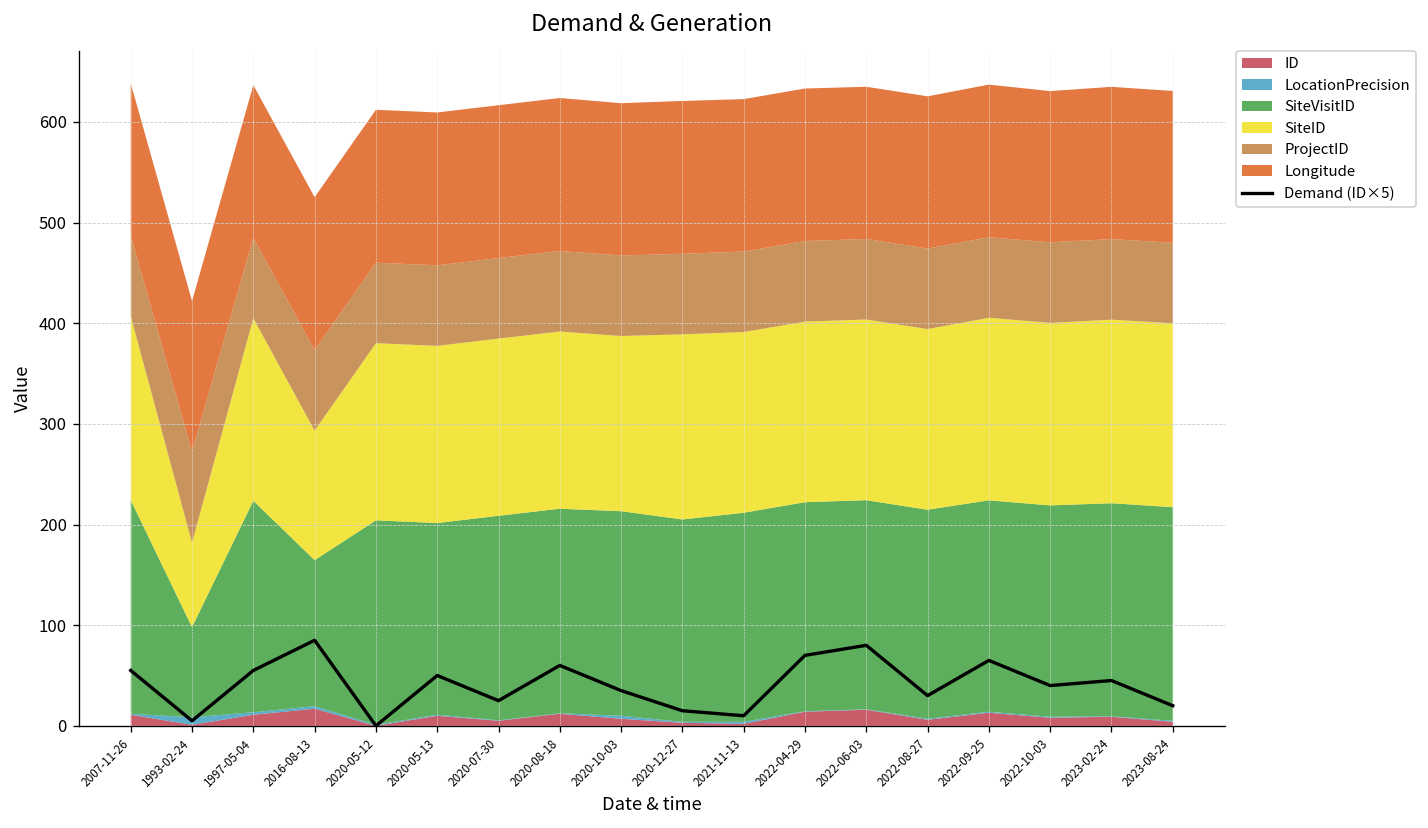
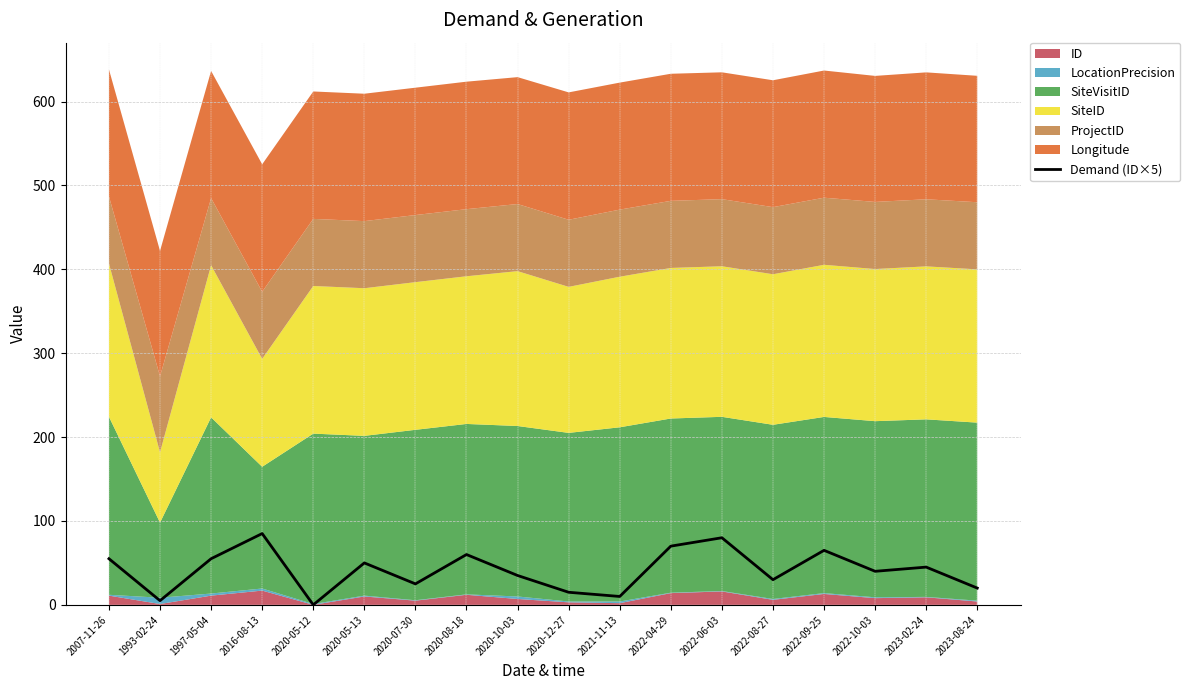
  {
    "Demand (ID×5)": {
      "2007-11-26": 60,
      "1993-02-24": 10,
      "1997-05-04": 60,
      "2016-08-13": 90,
      "2020-05-13": 50,
      "2020-07-30": 30,
      "2020-08-18": 60,
      "2020-10-03": 40,
      "2020-12-27": 20,
      "2021-11-13": 10,
      "2022-04-29": 70,
      "2022-06-03": 80,
      "2022-08-27": 30,
      "2022-09-25": 70,
      "2022-10-03": 40,
      "2023-02-24": 50,
      "2023-08-24": 20
    },
    "LocationPrecision": {
      "1993-02-24": 10
    },
    "SiteVisitID": {
      "2007-11-26": 210,
      "1993-02-24": 90,
      "1997-05-04": 210,
      "2016-08-13": 150,
      "2020-05-12": 200,
      "2020-05-13": 190,
      "2020-07-30": 200,
      "2020-08-18": 200,
      "2020-10-03": 200,
      "2020-12-27": 200,
      "2021-11-13": 210,
      "2022-04-29": 210,
      "2022-06-03": 210,
      "2022-08-27": 210,
      "2022-09-25": 210,
      "2022-10-03": 210,
      "2023-02-24": 210,
      "2023-08-24": 210
    },
    "SiteID": {
      "2007-11-26": 180,
      "1993-02-24": 80,
      "1997-05-04": 180,
      "2016-08-13": 130,
      "2020-05-12": 180,
      "2020-05-13": 180,
      "2020-07-30": 180,
      "2020-08-18": 180,
-     "2020-10-03": 170,
-     "2020-12-27": 180,
+     "2020-10-03": 180,
+     "2020-12-27": 170,
      "2021-11-13": 180,
      "2022-04-29": 180,
      "2022-06-03": 180,
      "2022-08-27": 180,
      "2022-09-25": 180,
      "2022-10-03": 180,
      "2023-02-24": 180,
      "2023-08-24": 180
    }
  }
